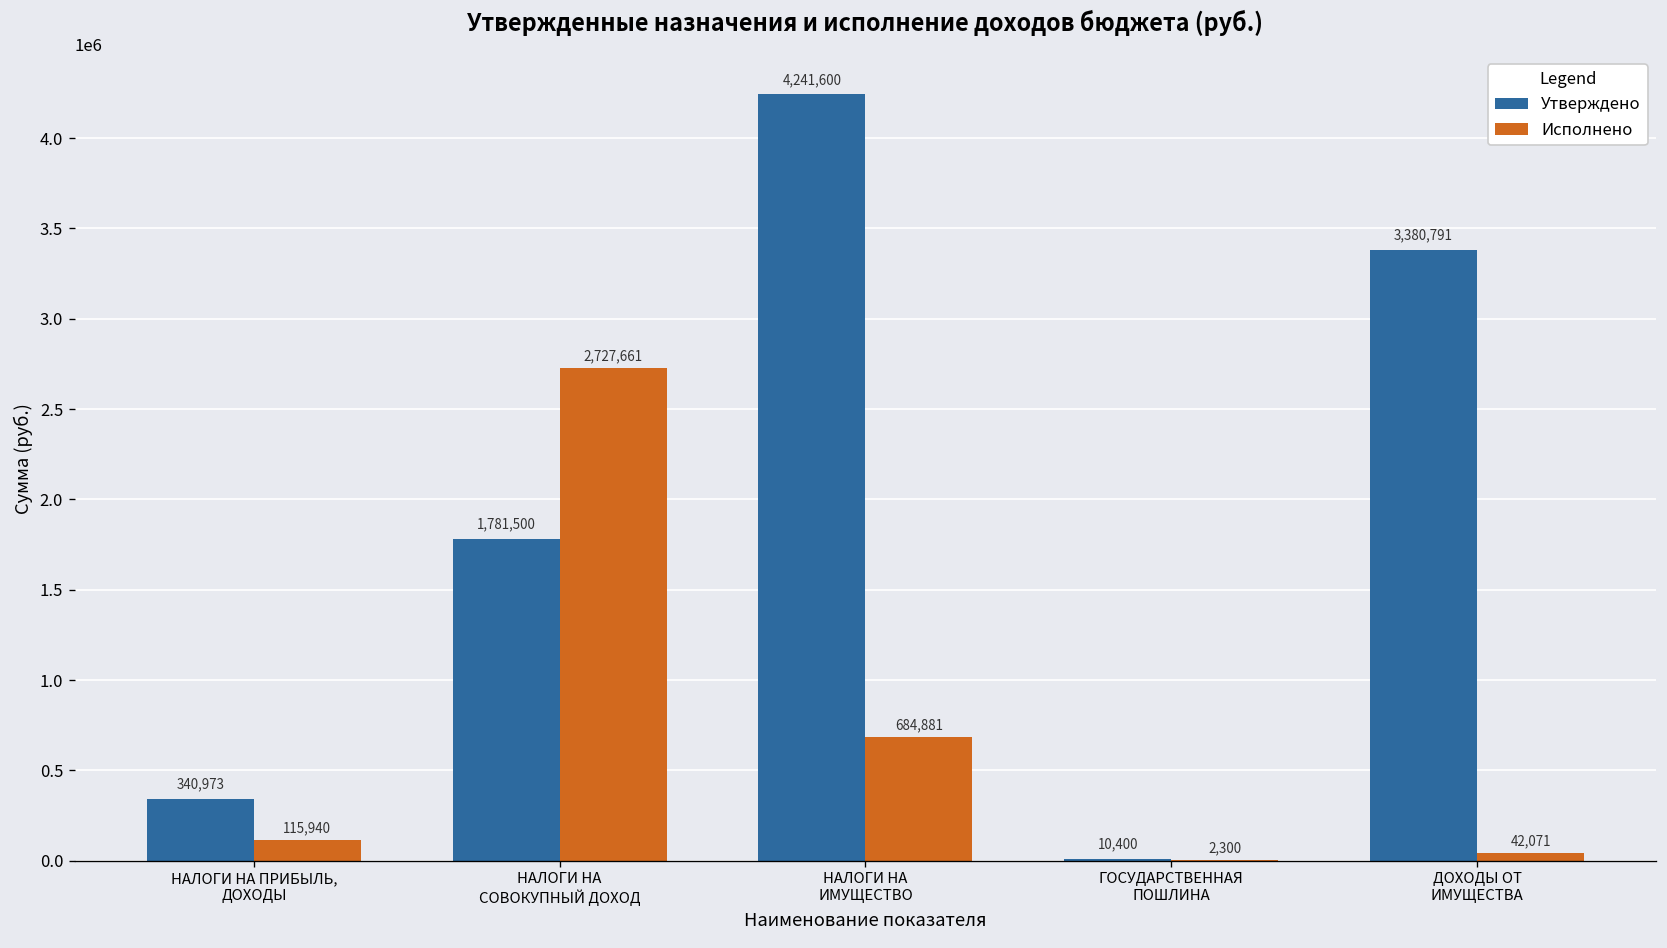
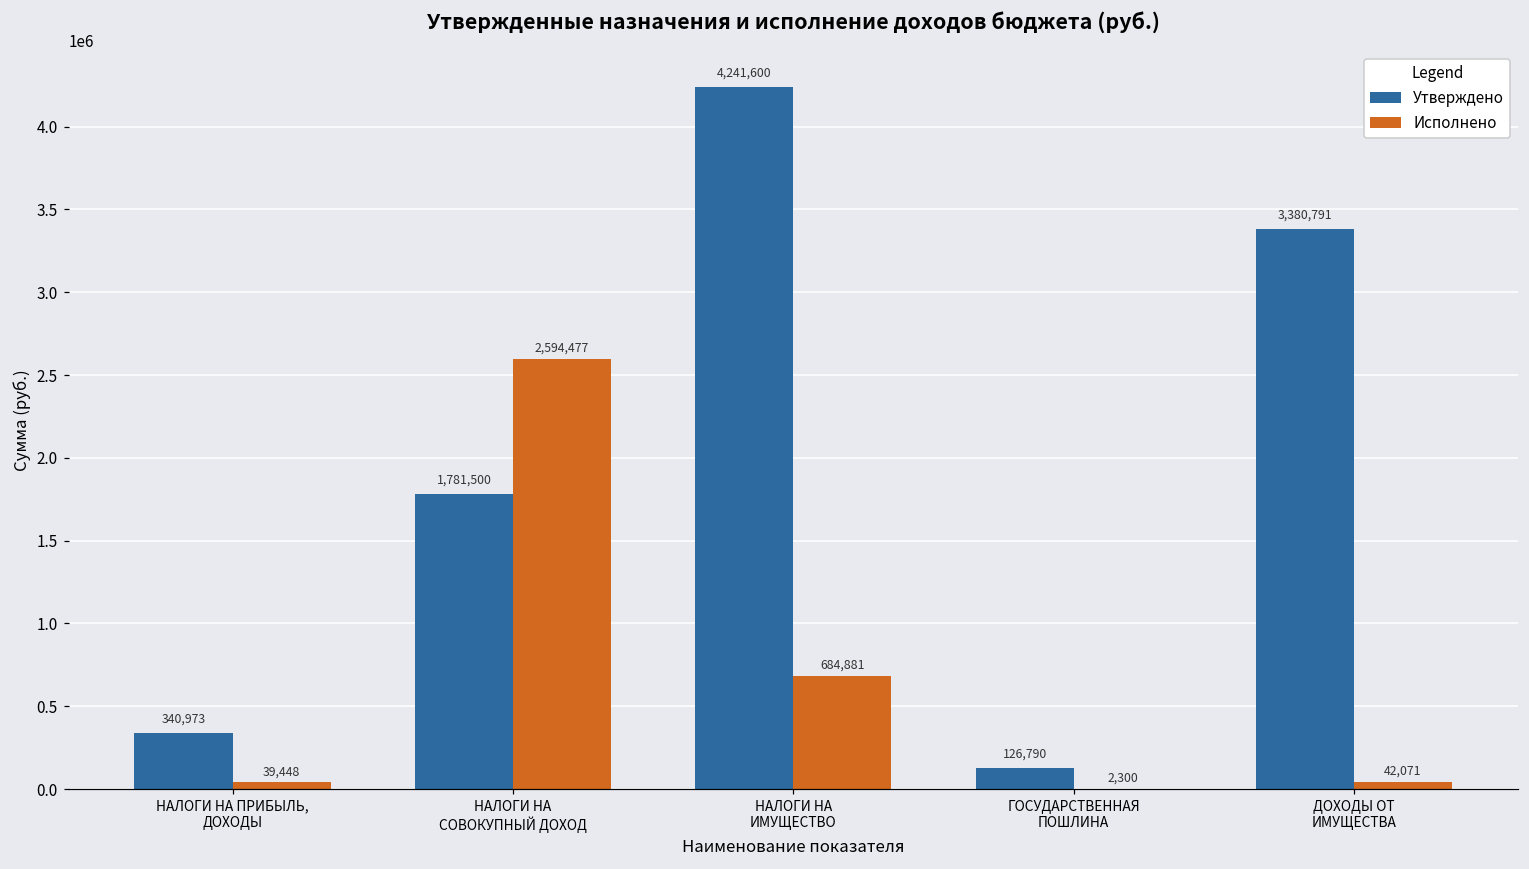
  {
    "Утверждено": {
      "НАЛОГИ НА ПРИБЫЛЬ, ДОХОДЫ": "340,973",
      "НАЛОГИ НА СОВОКУПНЫЙ ДОХОД": "1,781,500",
      "НАЛОГИ НА ИМУЩЕСТВО": "4,241,600",
-     "ГОСУДАРСТВЕННАЯ ПОШЛИНА": "10,400",
+     "ГОСУДАРСТВЕННАЯ ПОШЛИНА": "126,790",
      "ДОХОДЫ ОТ ИМУЩЕСТВА": "3,380,791"
    },
    "Исполнено": {
-     "НАЛОГИ НА ПРИБЫЛЬ, ДОХОДЫ": "115,940",
-     "НАЛОГИ НА СОВОКУПНЫЙ ДОХОД": "2,727,661",
+     "НАЛОГИ НА ПРИБЫЛЬ, ДОХОДЫ": "39,448",
+     "НАЛОГИ НА СОВОКУПНЫЙ ДОХОД": "2,594,477",
      "НАЛОГИ НА ИМУЩЕСТВО": "684,881",
      "ГОСУДАРСТВЕННАЯ ПОШЛИНА": "2,300",
      "ДОХОДЫ ОТ ИМУЩЕСТВА": "42,071"
    }
  }
